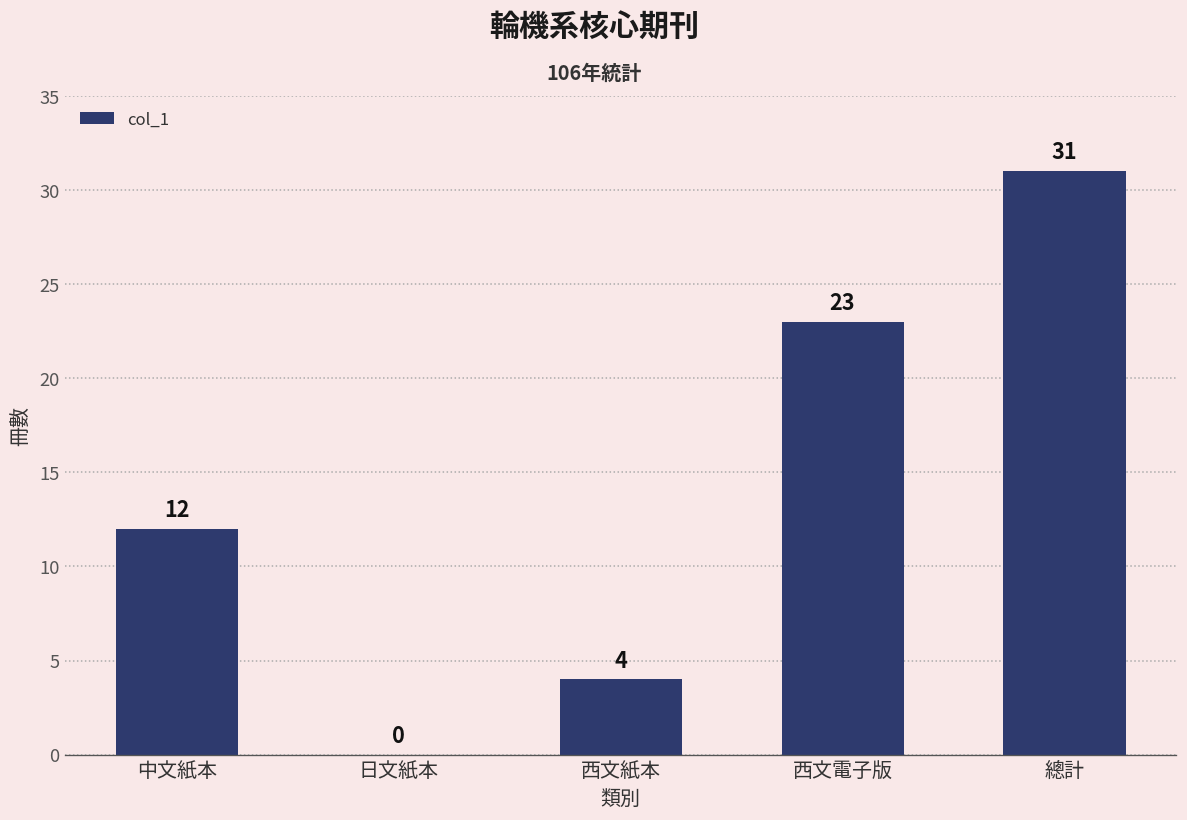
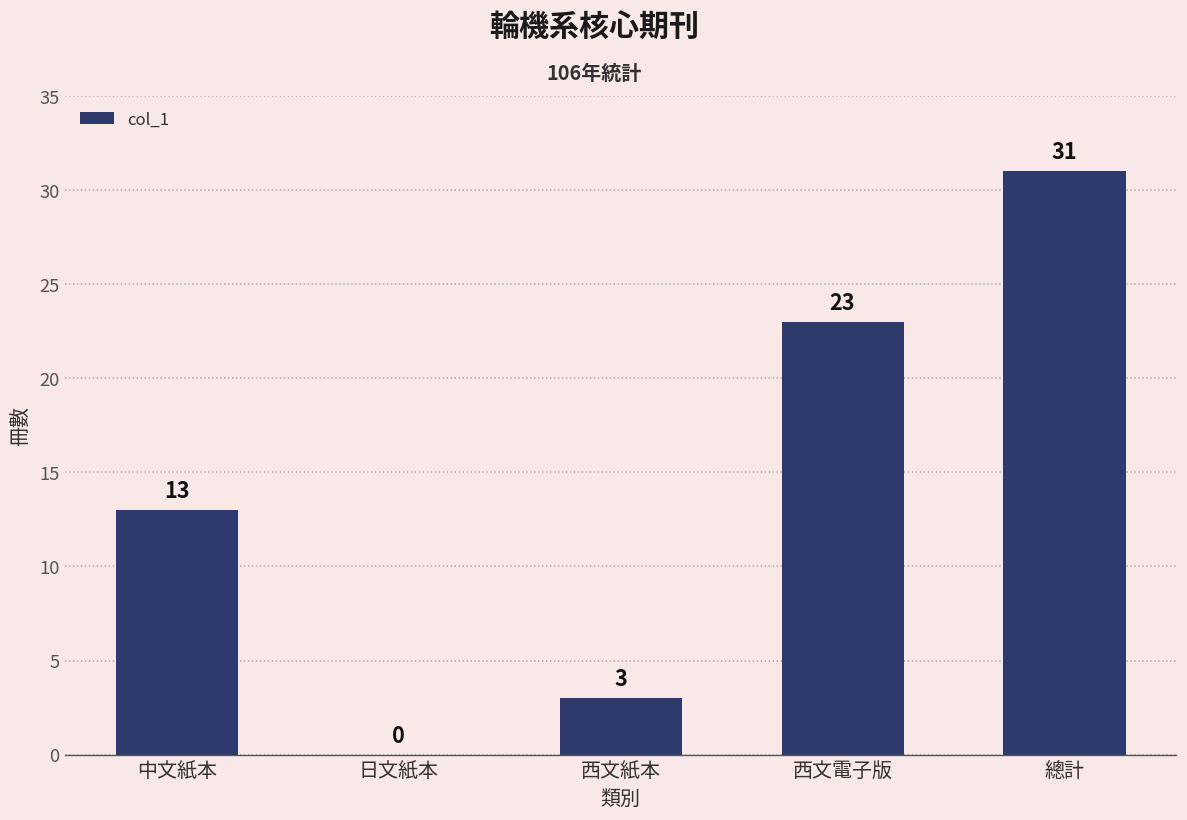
  {
-   "中文紙本": 12,
+   "中文紙本": 13,
    "日文紙本": 0,
-   "西文紙本": 4,
+   "西文紙本": 3,
    "西文電子版": 23,
    "總計": 31
  }
